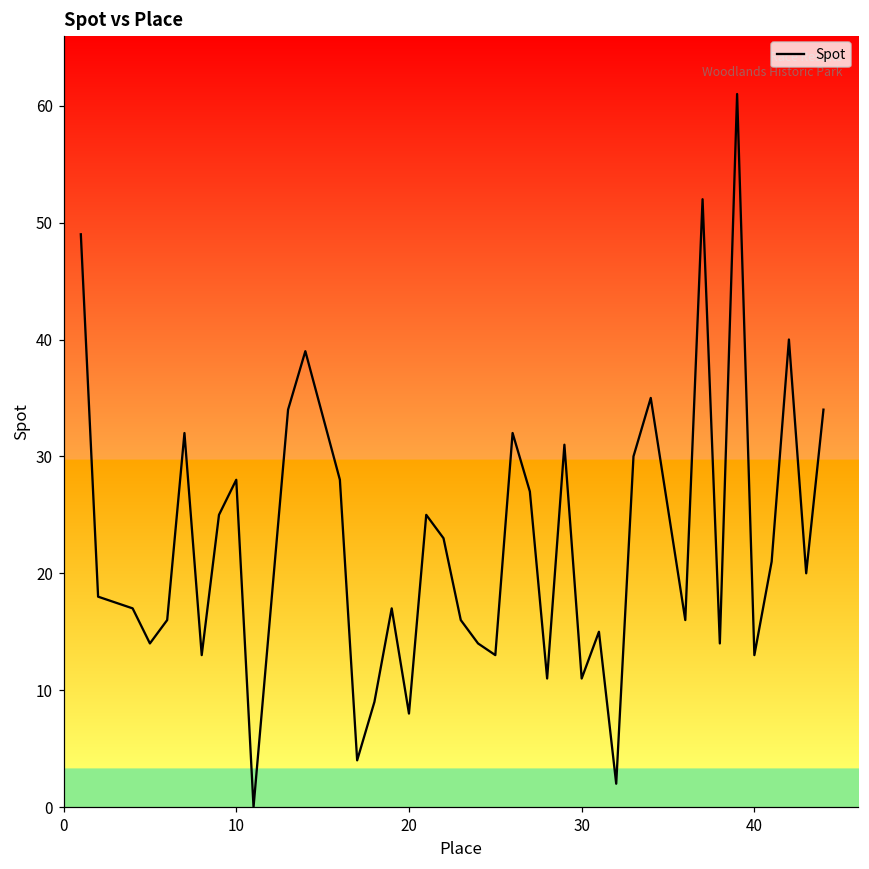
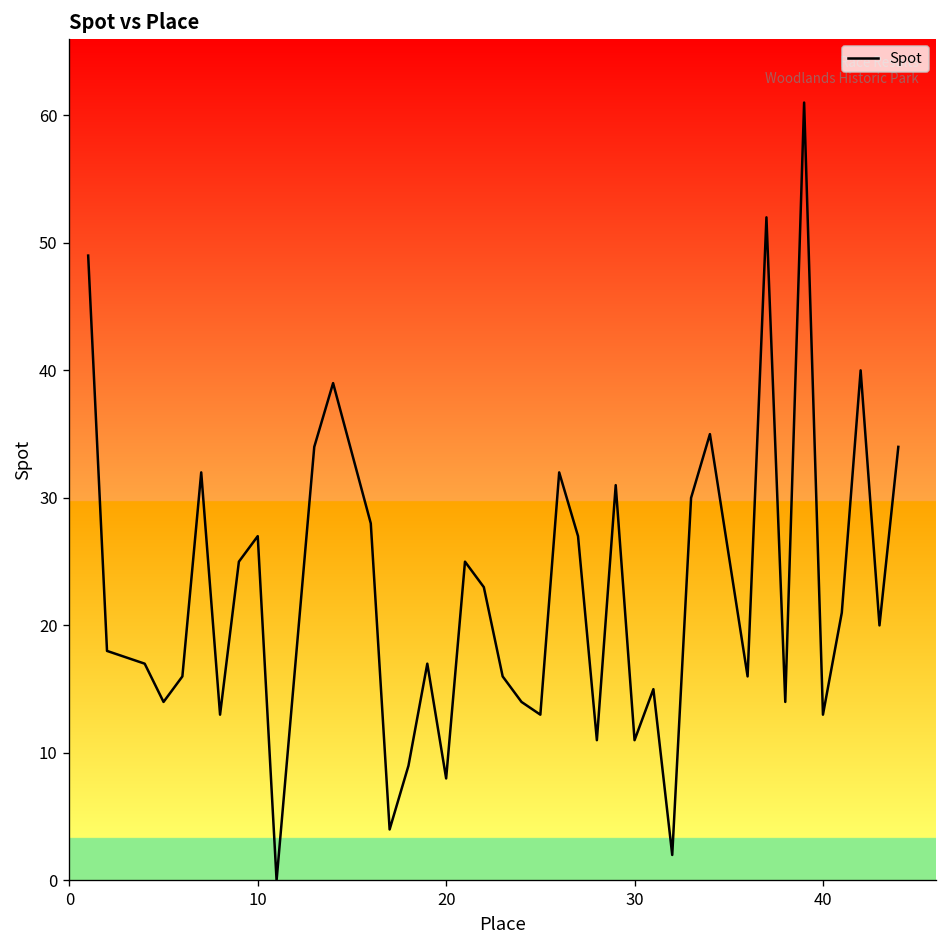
  {
-   "10": 28,
+   "10": 27,
    "20": 8,
    "30": 11,
    "40": 13
  }
